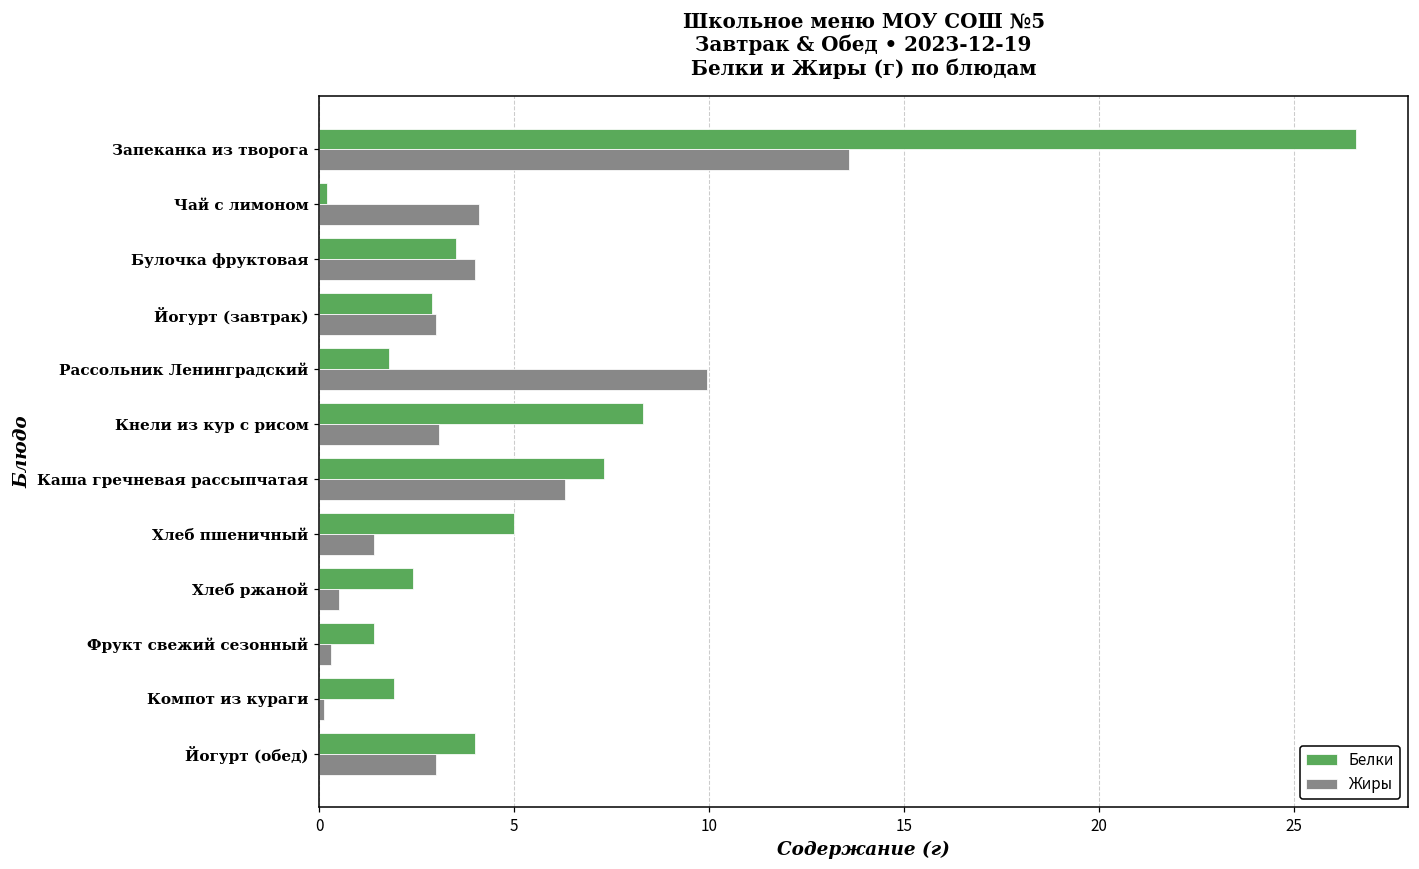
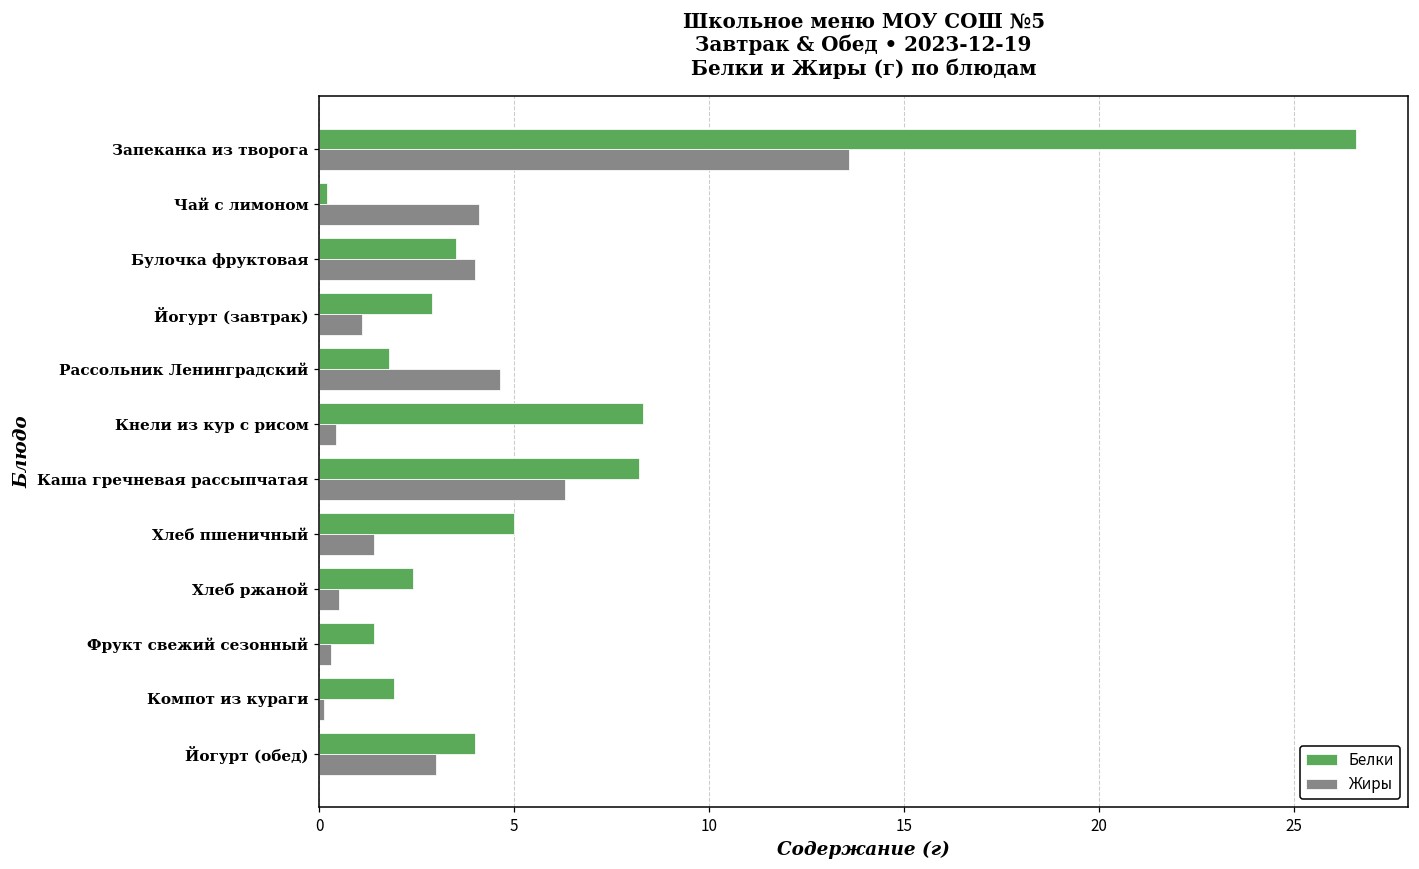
  {
    "Белки": {
      "Запеканка из творога": 26.6,
      "Чай с лимоном": 0.2,
      "Булочка фруктовая": 3.5,
      "Йогурт (завтрак)": 2.9,
      "Рассольник Ленинградский": 1.8,
      "Кнели из кур с рисом": 8.3,
-     "Каша гречневая рассыпчатая": 7.3,
+     "Каша гречневая рассыпчатая": 8.2,
      "Хлеб пшеничный": 5.0,
      "Хлеб ржаной": 2.4,
      "Фрукт свежий сезонный": 1.4,
      "Компот из кураги": 1.9,
      "Йогурт (обед)": 4.0
    },
    "Жиры": {
      "Запеканка из творога": 13.6,
      "Чай с лимоном": 4.1,
      "Булочка фруктовая": 4.0,
-     "Йогурт (завтрак)": 3.0,
-     "Рассольник Ленинградский": 10.0,
-     "Кнели из кур с рисом": 3.1,
+     "Йогурт (завтрак)": 1.1,
+     "Рассольник Ленинградский": 4.6,
+     "Кнели из кур с рисом": 0.4,
      "Каша гречневая рассыпчатая": 6.3,
      "Хлеб пшеничный": 1.4,
      "Хлеб ржаной": 0.5,
      "Фрукт свежий сезонный": 0.3,
      "Компот из кураги": 0.1,
      "Йогурт (обед)": 3.0
    }
  }
